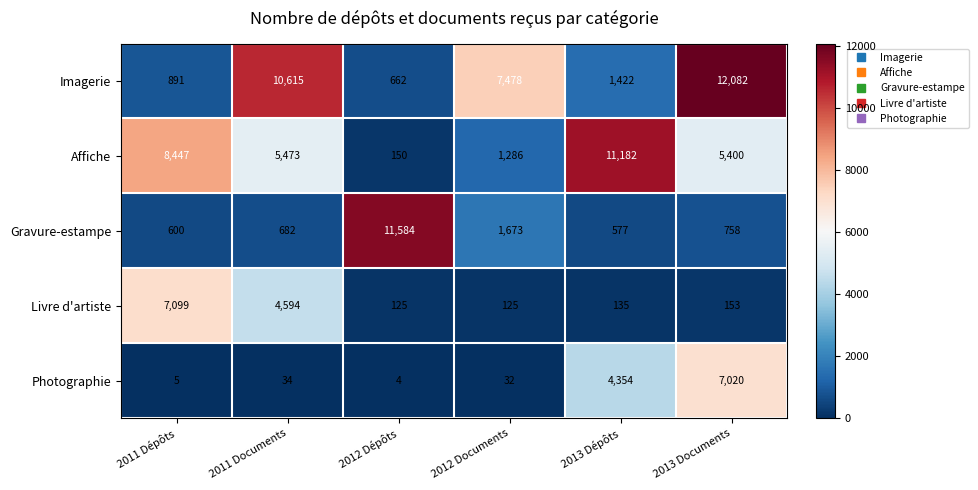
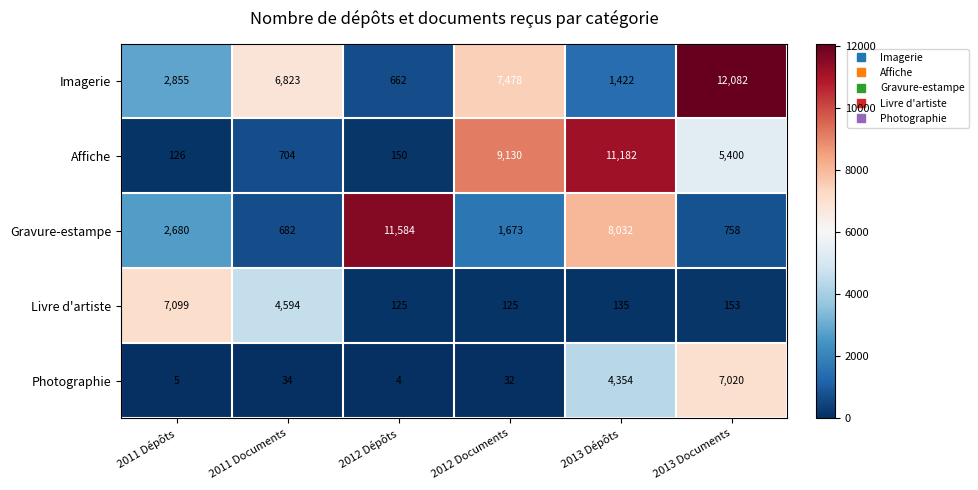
  {
    "Imagerie": {
-     "2011 Dépôts": "891",
-     "2011 Documents": "10,615",
+     "2011 Dépôts": "2,855",
+     "2011 Documents": "6,823",
      "2012 Dépôts": "662",
      "2012 Documents": "7,478",
      "2013 Dépôts": "1,422",
      "2013 Documents": "12,082"
    },
    "Affiche": {
-     "2011 Dépôts": "8,447",
-     "2011 Documents": "5,473",
+     "2011 Dépôts": "126",
+     "2011 Documents": "704",
      "2012 Dépôts": "150",
-     "2012 Documents": "1,286",
+     "2012 Documents": "9,130",
      "2013 Dépôts": "11,182",
      "2013 Documents": "5,400"
    },
    "Gravure-estampe": {
-     "2011 Dépôts": "600",
+     "2011 Dépôts": "2,680",
      "2011 Documents": "682",
      "2012 Dépôts": "11,584",
      "2012 Documents": "1,673",
-     "2013 Dépôts": "577",
+     "2013 Dépôts": "8,032",
      "2013 Documents": "758"
    },
    "Livre d'artiste": {
      "2011 Dépôts": "7,099",
      "2011 Documents": "4,594",
      "2012 Dépôts": "125",
      "2012 Documents": "125",
      "2013 Dépôts": "135",
      "2013 Documents": "153"
    },
    "Photographie": {
      "2011 Dépôts": "5",
      "2011 Documents": "34",
      "2012 Dépôts": "4",
      "2012 Documents": "32",
      "2013 Dépôts": "4,354",
      "2013 Documents": "7,020"
    }
  }
